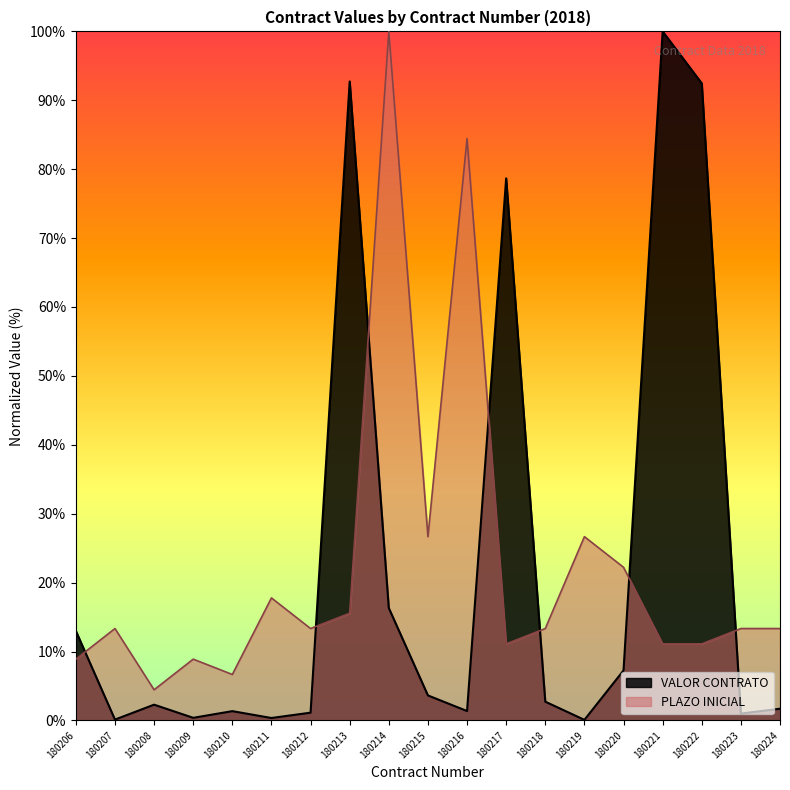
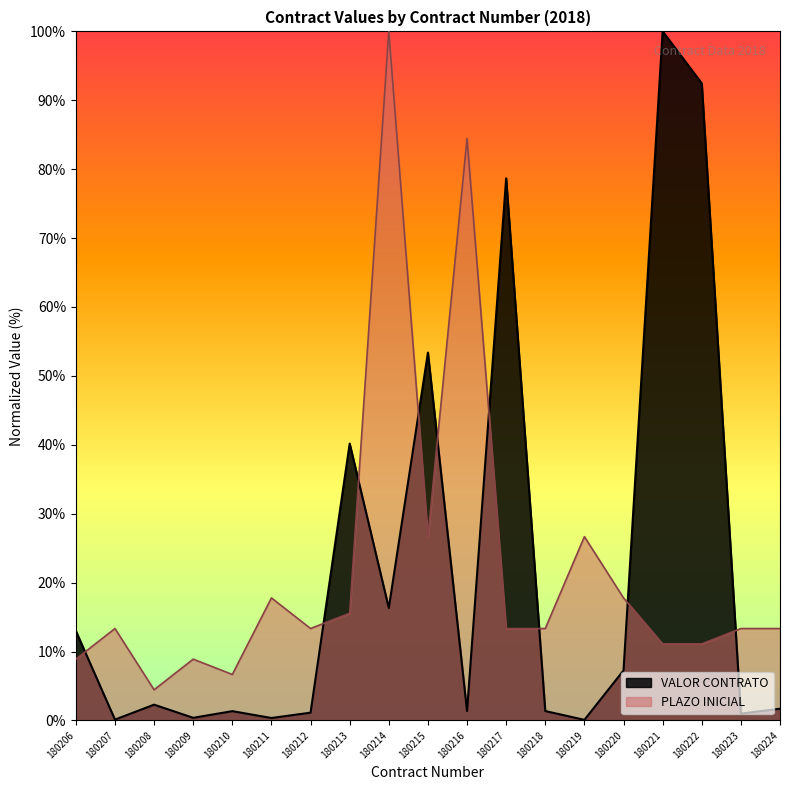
  {
    "VALOR CONTRATO": {
      "180206": "13%",
      "180207": "0%",
      "180208": "2%",
      "180209": "0%",
      "180210": "1%",
      "180211": "0%",
      "180212": "1%",
-     "180213": "93%",
+     "180213": "40%",
      "180214": "16%",
-     "180215": "4%",
+     "180215": "53%",
      "180216": "1%",
      "180217": "79%",
-     "180218": "3%",
+     "180218": "1%",
      "180219": "0%",
      "180220": "7%",
      "180222": "92%",
      "180224": "2%"
    },
    "PLAZO INICIAL": {
      "180206": "9%",
      "180207": "13%",
      "180208": "4%",
      "180209": "9%",
      "180210": "7%",
      "180211": "18%",
      "180212": "13%",
      "180213": "16%",
      "180214": "100%",
      "180215": "27%",
      "180216": "84%",
-     "180217": "11%",
+     "180217": "13%",
      "180218": "13%",
      "180219": "27%",
-     "180220": "22%",
+     "180220": "18%",
      "180221": "11%",
      "180222": "11%",
      "180223": "13%",
      "180224": "13%"
    }
  }
